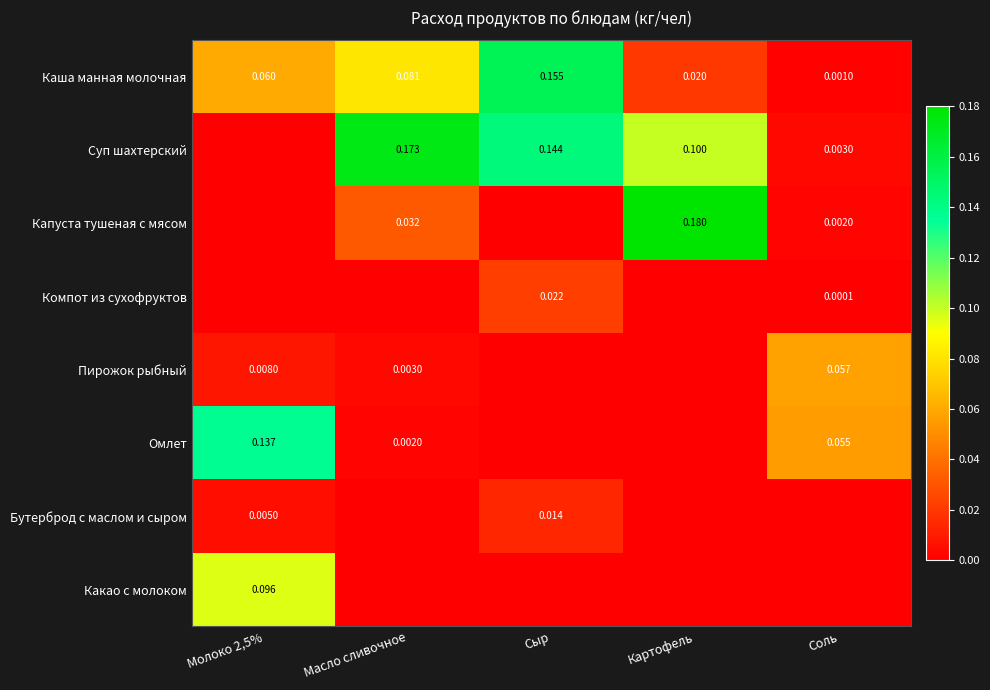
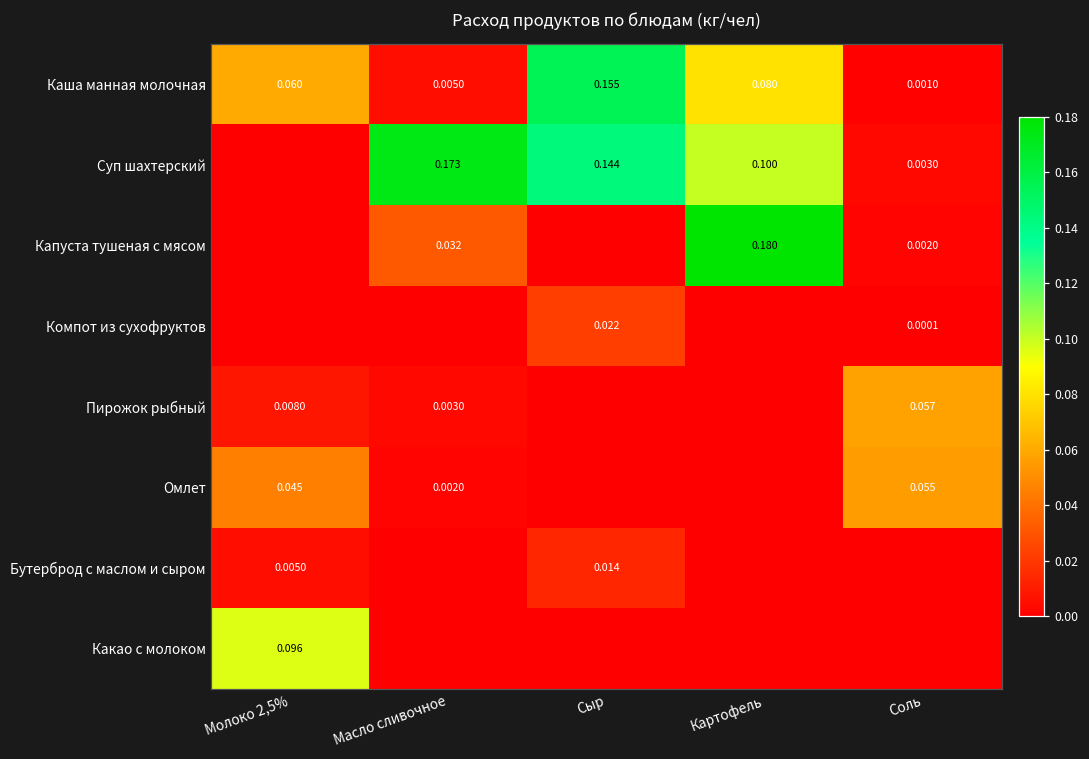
  {
    "Каша манная молочная": {
      "Молоко 2,5%": 0.060,
-     "Масло сливочное": 0.081,
+     "Масло сливочное": 0.0050,
      "Сыр": 0.155,
-     "Картофель": 0.020,
+     "Картофель": 0.080,
      "Соль": 0.0010
    },
    "Суп шахтерский": {
      "Масло сливочное": 0.173,
      "Сыр": 0.144,
      "Картофель": 0.100,
      "Соль": 0.0030
    },
    "Капуста тушеная с мясом": {
      "Масло сливочное": 0.032,
      "Картофель": 0.180,
      "Соль": 0.0020
    },
    "Компот из сухофруктов": {
      "Сыр": 0.022,
      "Соль": 0.0001
    },
    "Пирожок рыбный": {
      "Молоко 2,5%": 0.0080,
      "Масло сливочное": 0.0030,
      "Соль": 0.057
    },
    "Омлет": {
-     "Молоко 2,5%": 0.137,
+     "Молоко 2,5%": 0.045,
      "Масло сливочное": 0.0020,
      "Соль": 0.055
    },
    "Бутерброд с маслом и сыром": {
      "Молоко 2,5%": 0.0050,
      "Сыр": 0.014
    },
    "Какао с молоком": {
      "Молоко 2,5%": 0.096
    }
  }
